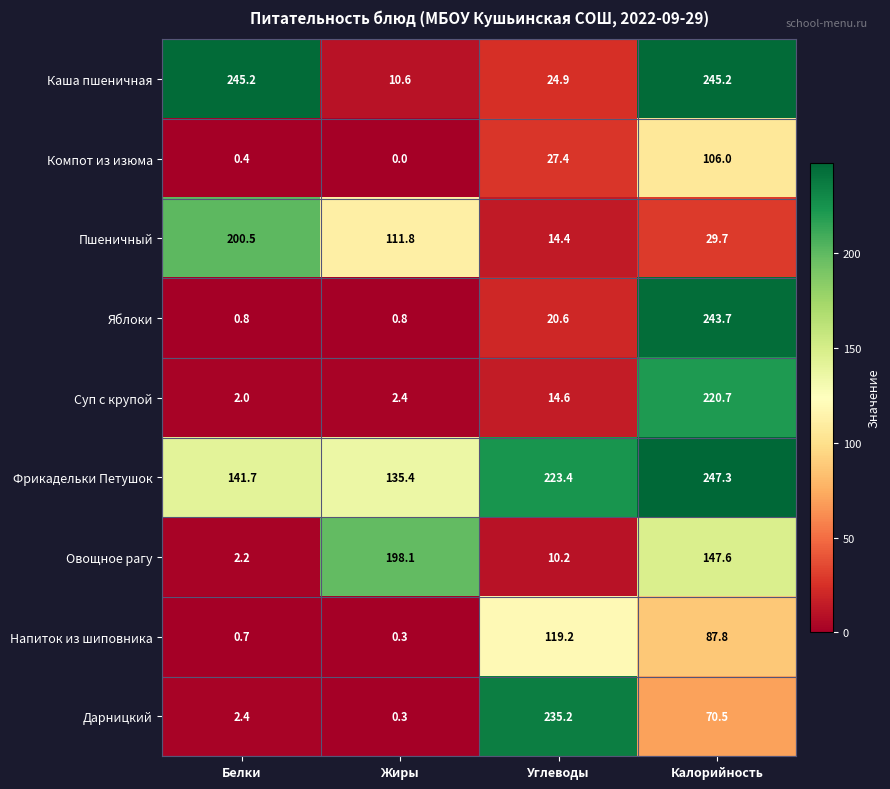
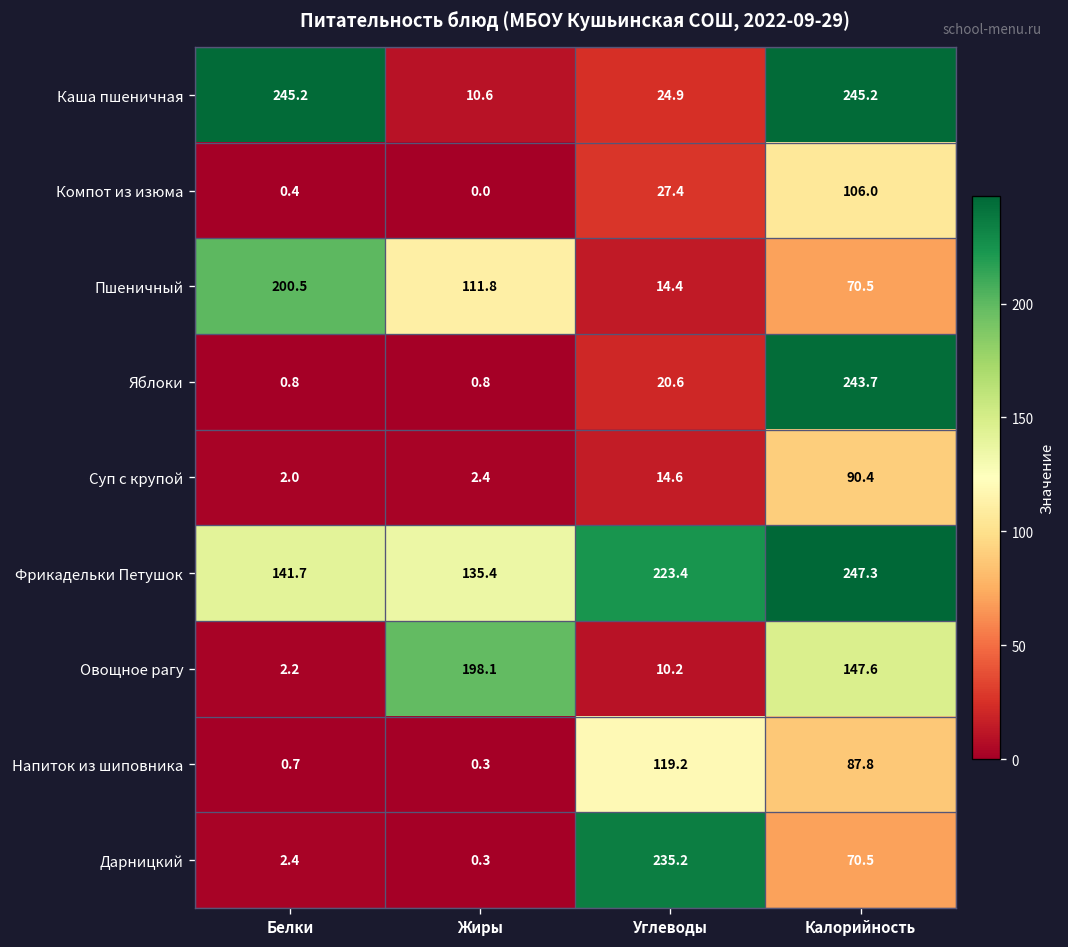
  {
    "Каша пшеничная": {
      "Белки": 245.2,
      "Жиры": 10.6,
      "Углеводы": 24.9,
      "Калорийность": 245.2
    },
    "Компот из изюма": {
      "Белки": 0.4,
      "Жиры": 0.0,
      "Углеводы": 27.4,
      "Калорийность": 106.0
    },
    "Пшеничный": {
      "Белки": 200.5,
      "Жиры": 111.8,
      "Углеводы": 14.4,
-     "Калорийность": 29.7
+     "Калорийность": 70.5
    },
    "Яблоки": {
      "Белки": 0.8,
      "Жиры": 0.8,
      "Углеводы": 20.6,
      "Калорийность": 243.7
    },
    "Суп с крупой": {
      "Белки": 2.0,
      "Жиры": 2.4,
      "Углеводы": 14.6,
-     "Калорийность": 220.7
+     "Калорийность": 90.4
    },
    "Фрикадельки Петушок": {
      "Белки": 141.7,
      "Жиры": 135.4,
      "Углеводы": 223.4,
      "Калорийность": 247.3
    },
    "Овощное рагу": {
      "Белки": 2.2,
      "Жиры": 198.1,
      "Углеводы": 10.2,
      "Калорийность": 147.6
    },
    "Напиток из шиповника": {
      "Белки": 0.7,
      "Жиры": 0.3,
      "Углеводы": 119.2,
      "Калорийность": 87.8
    },
    "Дарницкий": {
      "Белки": 2.4,
      "Жиры": 0.3,
      "Углеводы": 235.2,
      "Калорийность": 70.5
    }
  }
